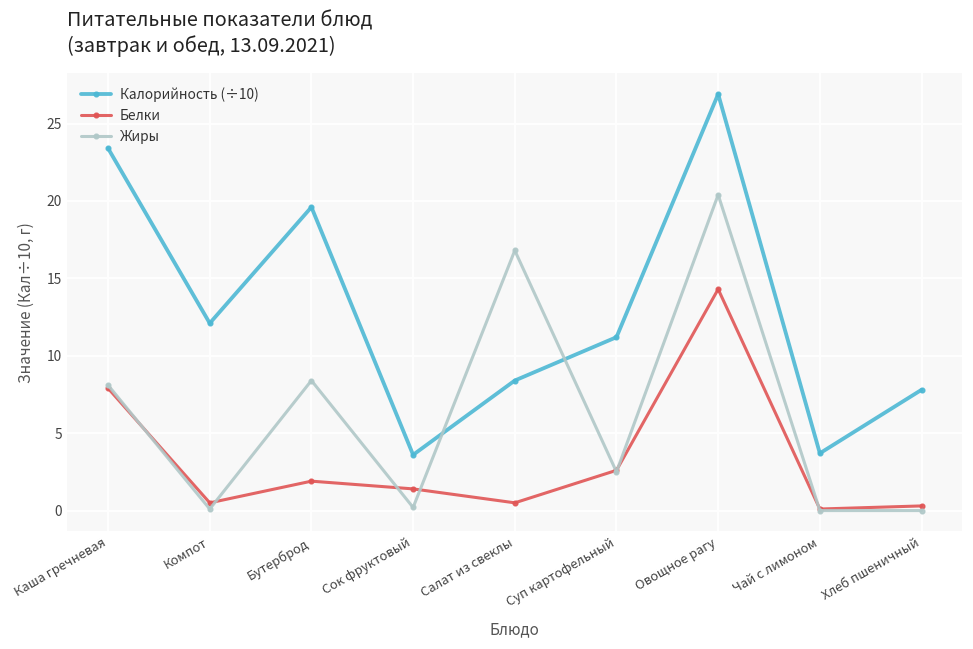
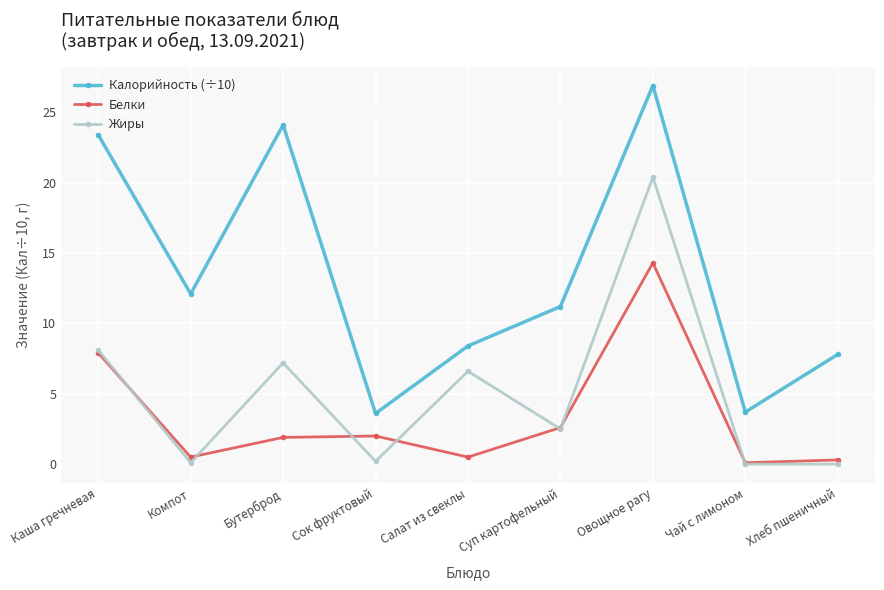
  {
    "Калорийность (÷10)": {
      "Каша гречневая": 23.4,
      "Компот": 12.1,
-     "Бутерброд": 19.6,
+     "Бутерброд": 24.1,
      "Сок фруктовый": 3.6,
      "Салат из свеклы": 8.4,
      "Суп картофельный": 11.2,
      "Овощное рагу": 26.9,
      "Чай с лимоном": 3.7,
      "Хлеб пшеничный": 7.8
    },
    "Белки": {
      "Каша гречневая": 7.9,
      "Компот": 0.5,
      "Бутерброд": 1.9,
-     "Сок фруктовый": 1.4,
+     "Сок фруктовый": 2.0,
      "Салат из свеклы": 0.5,
      "Овощное рагу": 14.3,
      "Хлеб пшеничный": 0.3
    },
    "Жиры": {
      "Каша гречневая": 8.1,
      "Компот": 0.1,
-     "Бутерброд": 8.4,
+     "Бутерброд": 7.2,
      "Сок фруктовый": 0.2,
-     "Салат из свеклы": 16.8,
+     "Салат из свеклы": 6.6,
      "Овощное рагу": 20.4,
      "Хлеб пшеничный": 0.0
    }
  }
